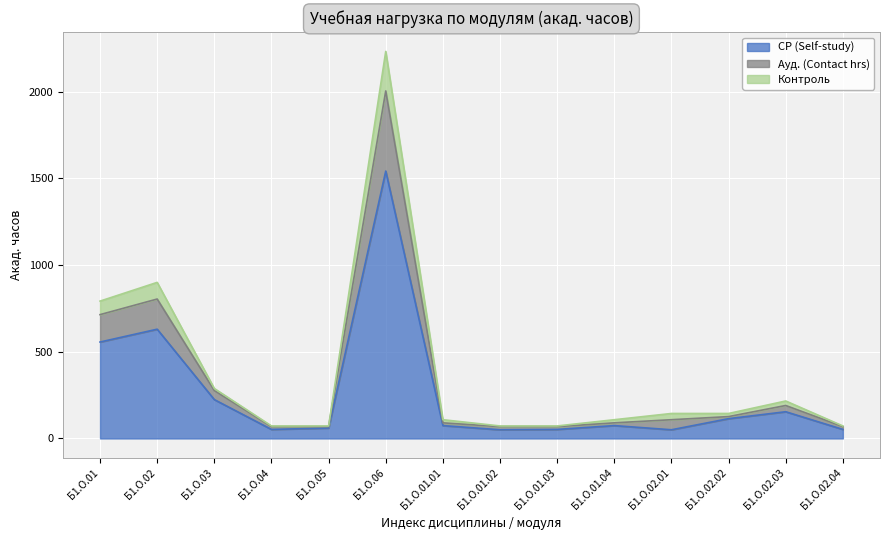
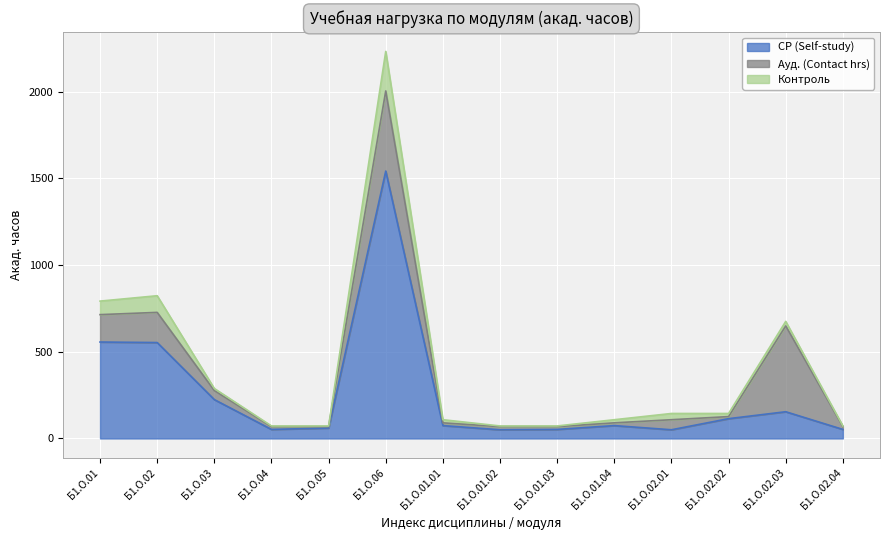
  {
    "СР (Self-study)": {
      "Б1.О.01": 560,
-     "Б1.О.02": 630,
+     "Б1.О.02": 550,
      "Б1.О.03": 220,
      "Б1.О.04": 50,
      "Б1.О.06": 1540,
      "Б1.О.01.01": 70,
      "Б1.О.01.02": 50,
      "Б1.О.01.03": 50,
      "Б1.О.01.04": 70,
      "Б1.О.02.01": 50,
      "Б1.О.02.03": 150,
      "Б1.О.02.04": 50
    },
    "Ауд. (Contact hrs)": {
      "Б1.О.01": 160,
      "Б1.О.02": 170,
      "Б1.О.06": 460,
      "Б1.О.01.01": 20,
      "Б1.О.01.04": 20,
      "Б1.О.02.01": 60,
-     "Б1.О.02.03": 40
+     "Б1.О.02.03": 500
    },
    "Контроль": {
      "Б1.О.01": 80,
      "Б1.О.02": 100,
      "Б1.О.06": 230,
      "Б1.О.01.01": 20,
      "Б1.О.01.04": 20,
      "Б1.О.02.01": 40,
      "Б1.О.02.02": 20,
      "Б1.О.02.03": 30
    }
  }
